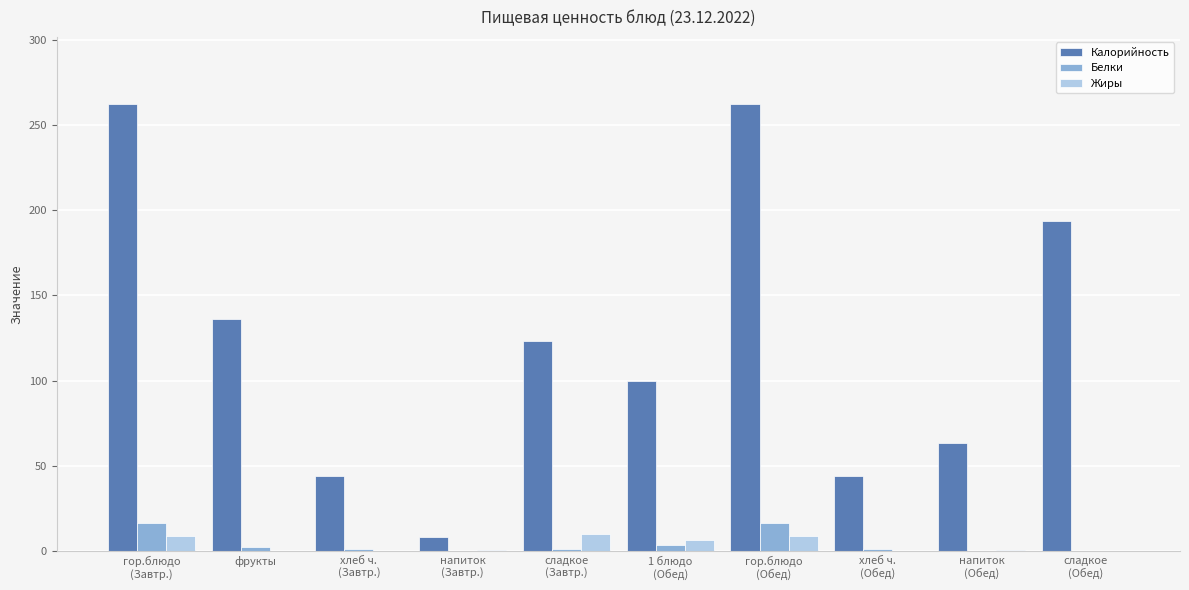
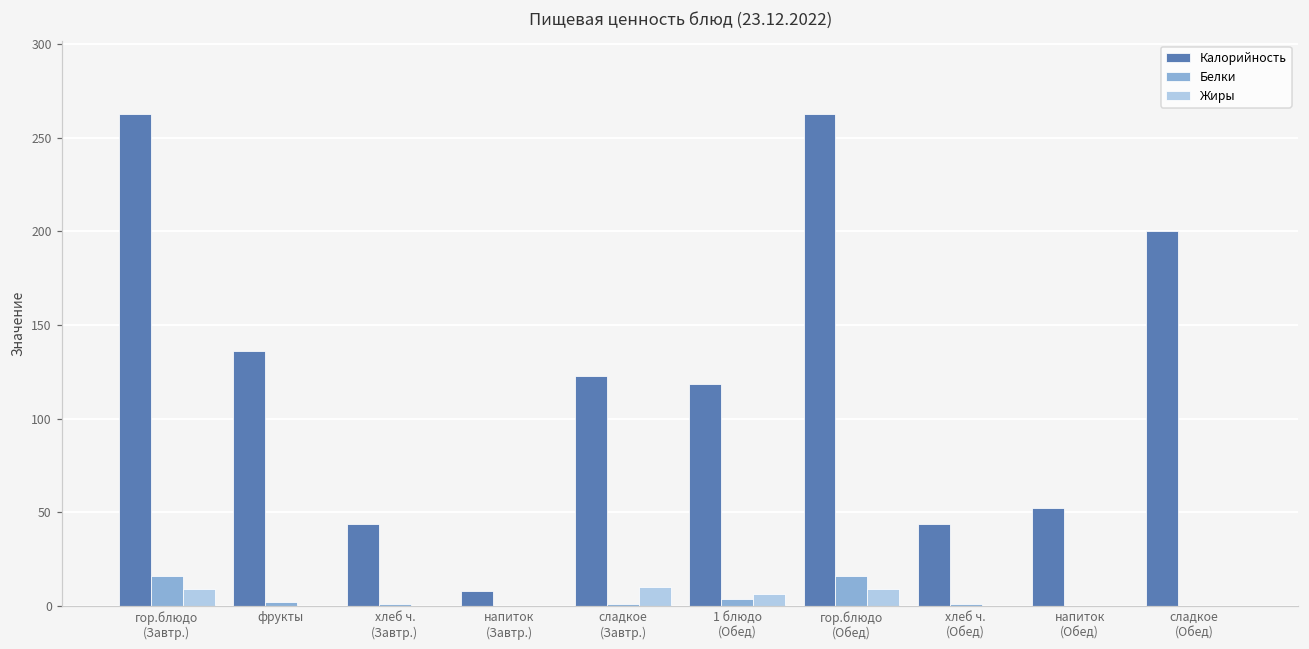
  {
    "Калорийность": {
      "гор.блюдо (Завтр.)": 263,
      "фрукты": 136,
      "хлеб ч. (Завтр.)": 44,
      "напиток (Завтр.)": 8,
      "сладкое (Завтр.)": 123,
-     "1 блюдо (Обед)": 100,
+     "1 блюдо (Обед)": 119,
      "гор.блюдо (Обед)": 263,
      "хлеб ч. (Обед)": 44,
-     "напиток (Обед)": 64,
-     "сладкое (Обед)": 194
+     "напиток (Обед)": 52,
+     "сладкое (Обед)": 200
    }
  }
